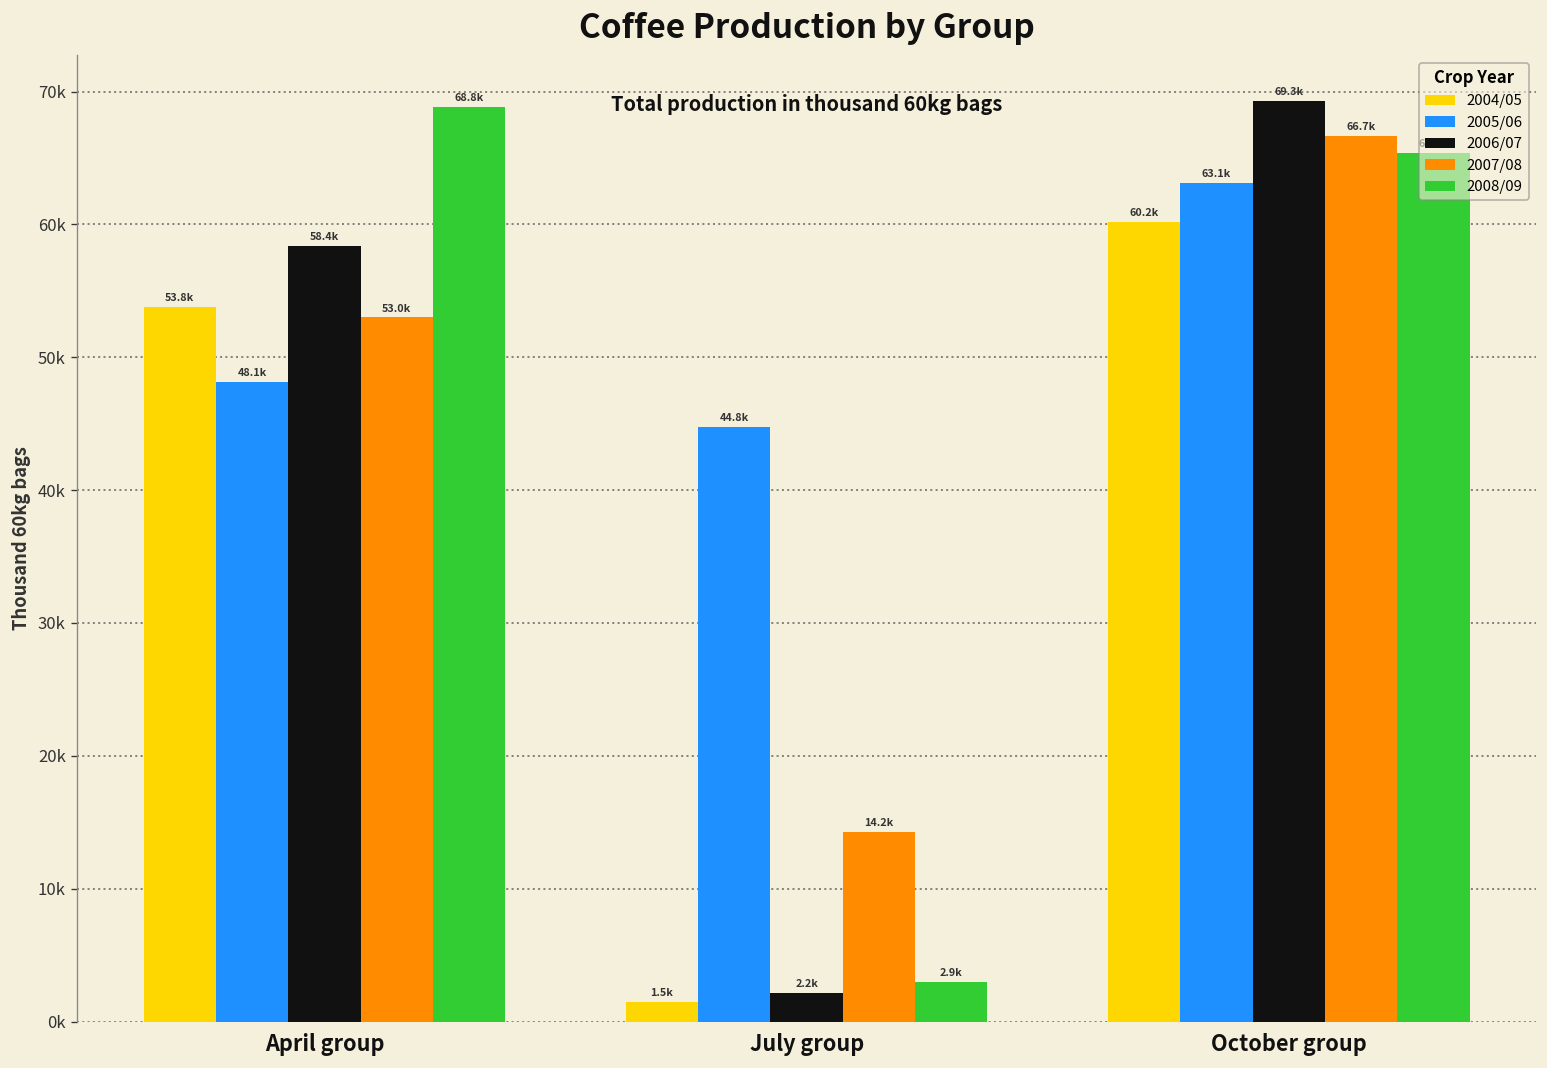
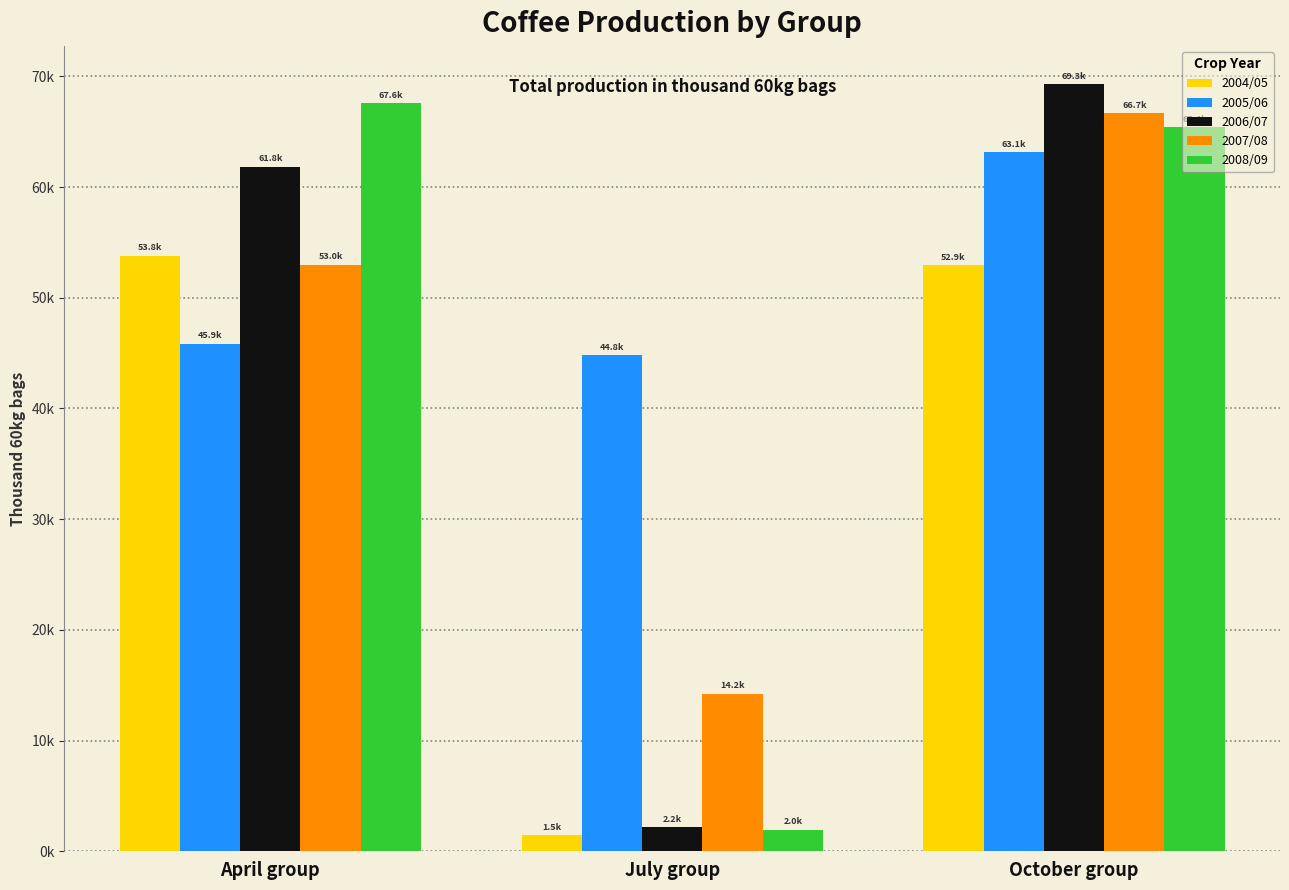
  {
    "2004/05": {
      "April group": "53.8k",
      "July group": "1.5k",
-     "October group": "60.2k"
+     "October group": "52.9k"
    },
    "2005/06": {
-     "April group": "48.1k",
+     "April group": "45.9k",
      "July group": "44.8k",
      "October group": "63.1k"
    },
    "2006/07": {
-     "April group": "58.4k",
+     "April group": "61.8k",
      "July group": "2.2k",
      "October group": "69.3k"
    },
    "2007/08": {
      "April group": "53.0k",
      "July group": "14.2k",
      "October group": "66.7k"
    },
    "2008/09": {
-     "April group": "68.8k",
-     "July group": "2.9k"
+     "April group": "67.6k",
+     "July group": "2.0k"
    }
  }
